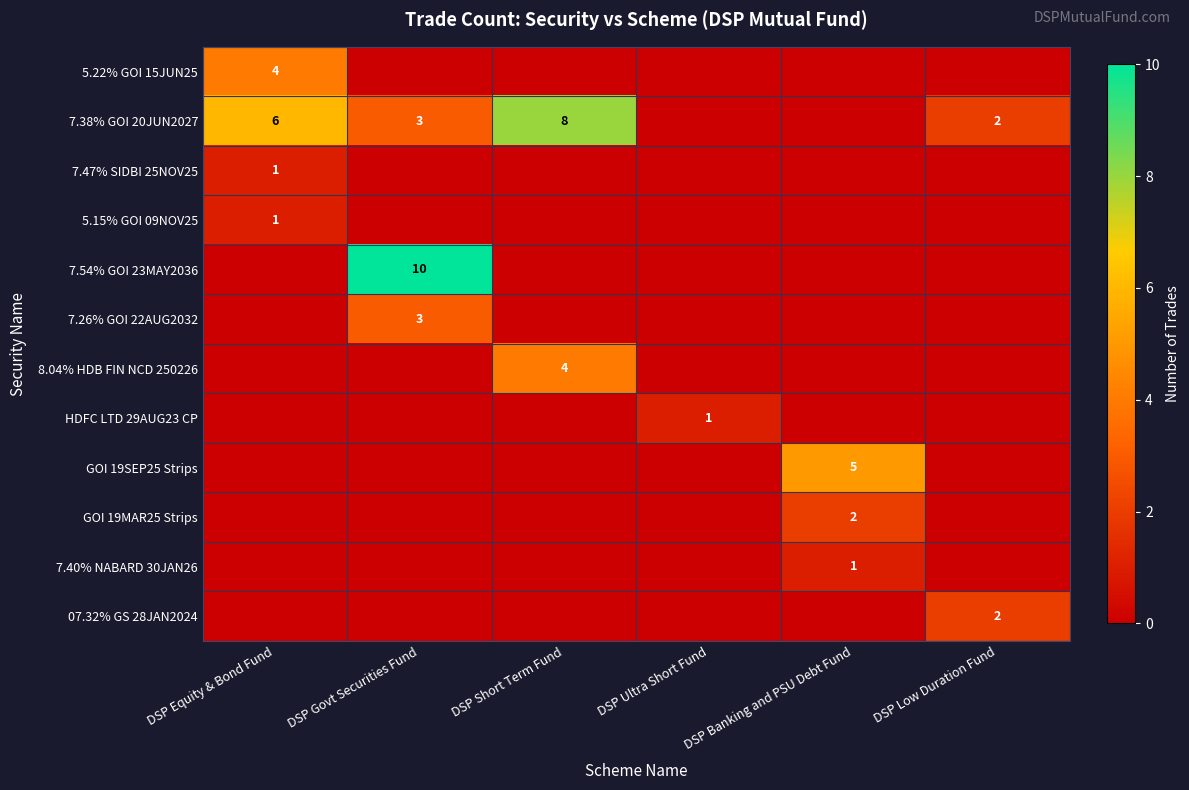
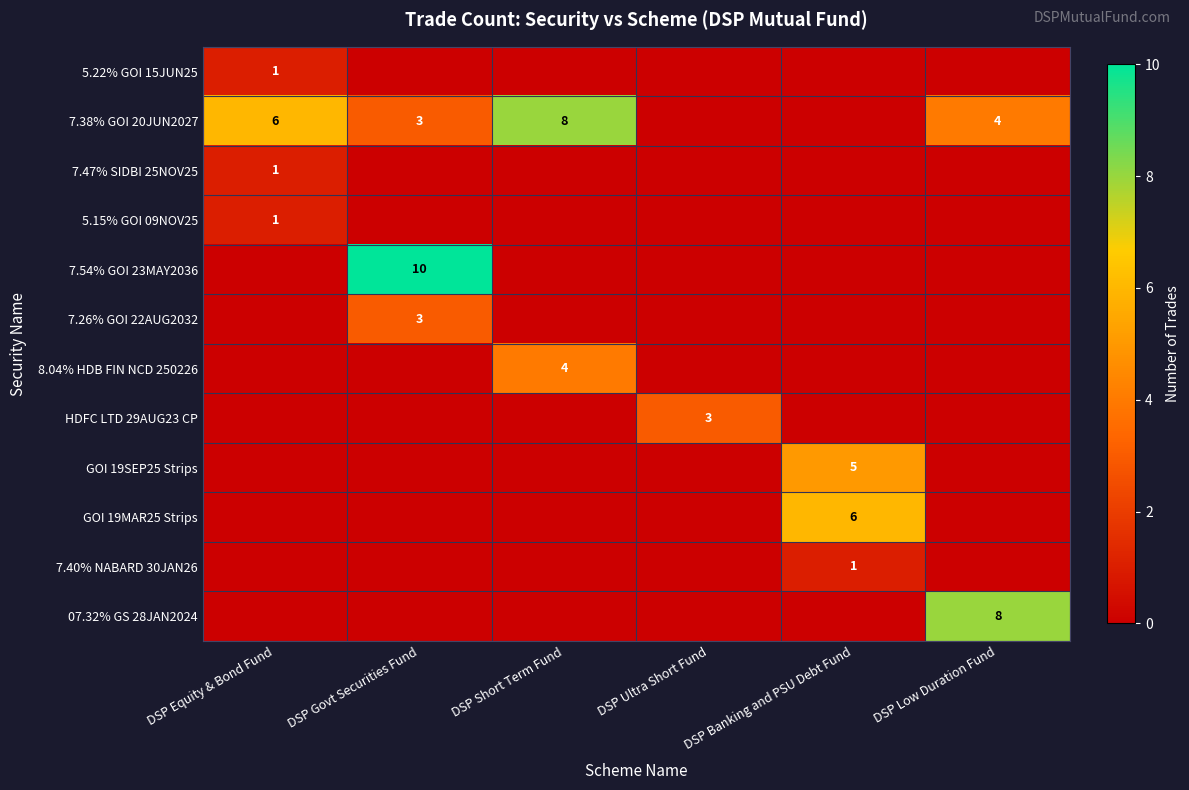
  {
    "5.22% GOI 15JUN25": {
-     "DSP Equity & Bond Fund": 4
+     "DSP Equity & Bond Fund": 1
    },
    "7.38% GOI 20JUN2027": {
      "DSP Equity & Bond Fund": 6,
      "DSP Govt Securities Fund": 3,
      "DSP Short Term Fund": 8,
-     "DSP Low Duration Fund": 2
+     "DSP Low Duration Fund": 4
    },
    "7.47% SIDBI 25NOV25": {
      "DSP Equity & Bond Fund": 1
    },
    "5.15% GOI 09NOV25": {
      "DSP Equity & Bond Fund": 1
    },
    "7.54% GOI 23MAY2036": {
      "DSP Govt Securities Fund": 10
    },
    "7.26% GOI 22AUG2032": {
      "DSP Govt Securities Fund": 3
    },
    "8.04% HDB FIN NCD 250226": {
      "DSP Short Term Fund": 4
    },
    "HDFC LTD 29AUG23 CP": {
-     "DSP Ultra Short Fund": 1
+     "DSP Ultra Short Fund": 3
    },
    "GOI 19SEP25 Strips": {
      "DSP Banking and PSU Debt Fund": 5
    },
    "GOI 19MAR25 Strips": {
-     "DSP Banking and PSU Debt Fund": 2
+     "DSP Banking and PSU Debt Fund": 6
    },
    "7.40% NABARD 30JAN26": {
      "DSP Banking and PSU Debt Fund": 1
    },
    "07.32% GS 28JAN2024": {
-     "DSP Low Duration Fund": 2
+     "DSP Low Duration Fund": 8
    }
  }
